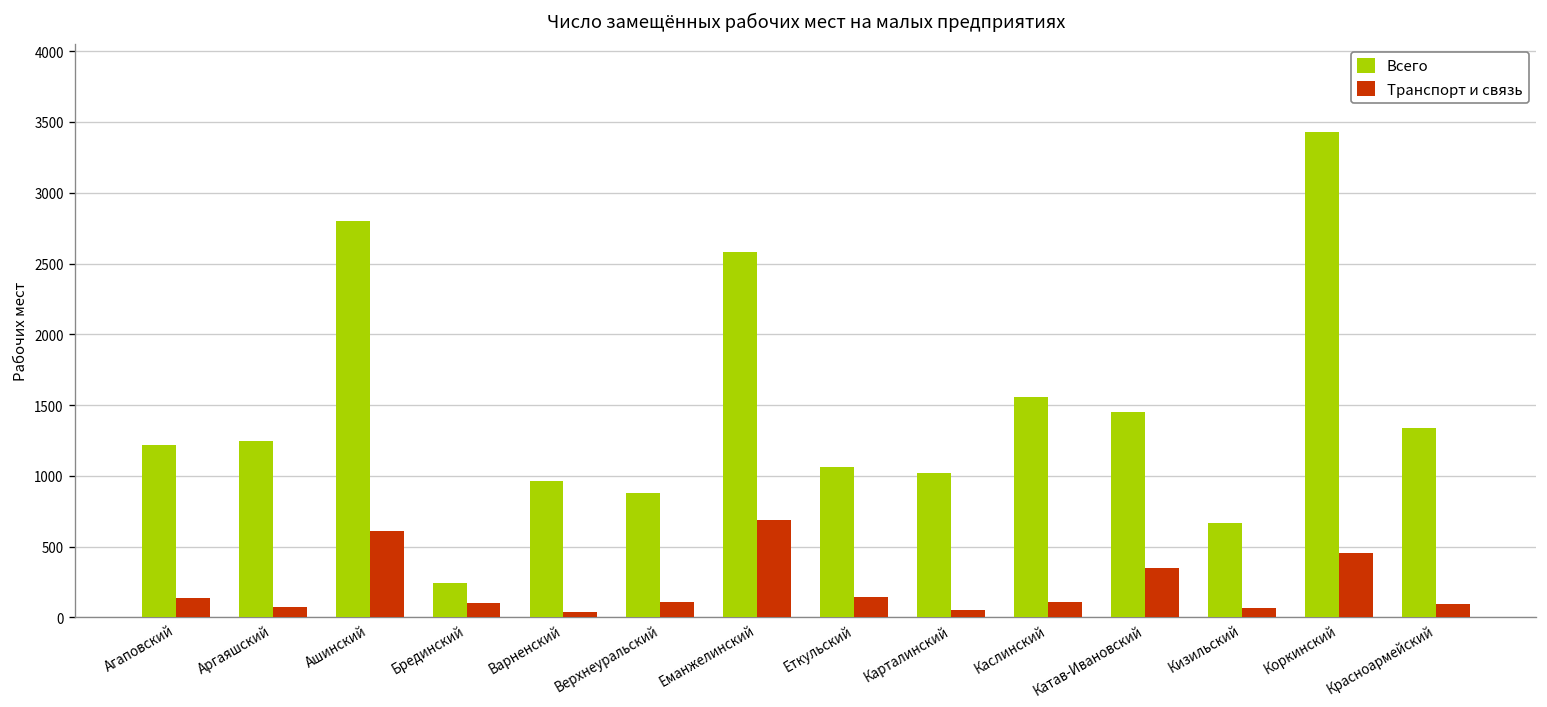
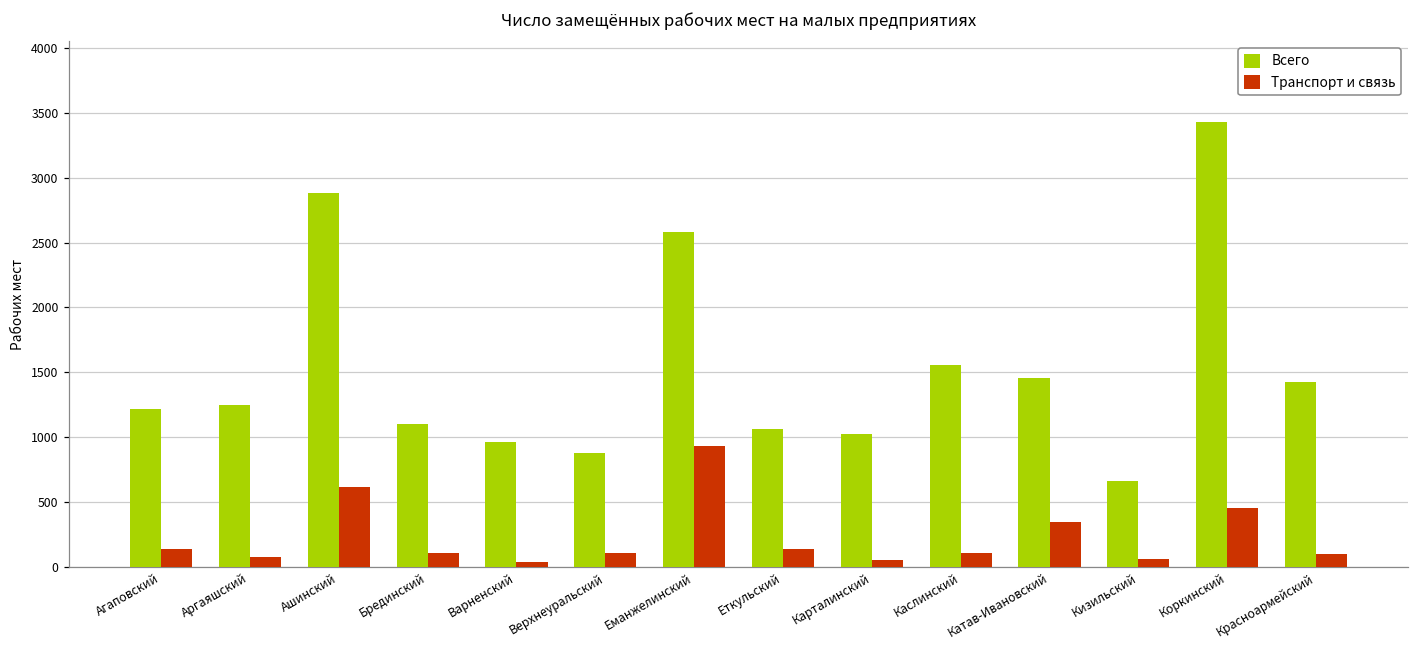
  {
    "Всего": {
      "Агаповский": 1220,
      "Аргаяшский": 1250,
-     "Ашинский": 2800,
-     "Брединский": 240,
+     "Ашинский": 2890,
+     "Брединский": 1110,
      "Варненский": 960,
      "Верхнеуральский": 880,
      "Еманжелинский": 2580,
      "Еткульский": 1060,
      "Карталинский": 1020,
      "Каслинский": 1560,
      "Катав-Ивановский": 1450,
      "Кизильский": 660,
      "Коркинский": 3430,
-     "Красноармейский": 1340
+     "Красноармейский": 1430
    },
    "Транспорт и связь": {
      "Агаповский": 140,
      "Аргаяшский": 70,
      "Ашинский": 610,
      "Брединский": 110,
      "Варненский": 40,
      "Верхнеуральский": 110,
-     "Еманжелинский": 690,
+     "Еманжелинский": 930,
      "Еткульский": 140,
      "Карталинский": 50,
      "Каслинский": 110,
      "Катав-Ивановский": 350,
      "Кизильский": 70,
      "Коркинский": 460,
      "Красноармейский": 100
    }
  }
